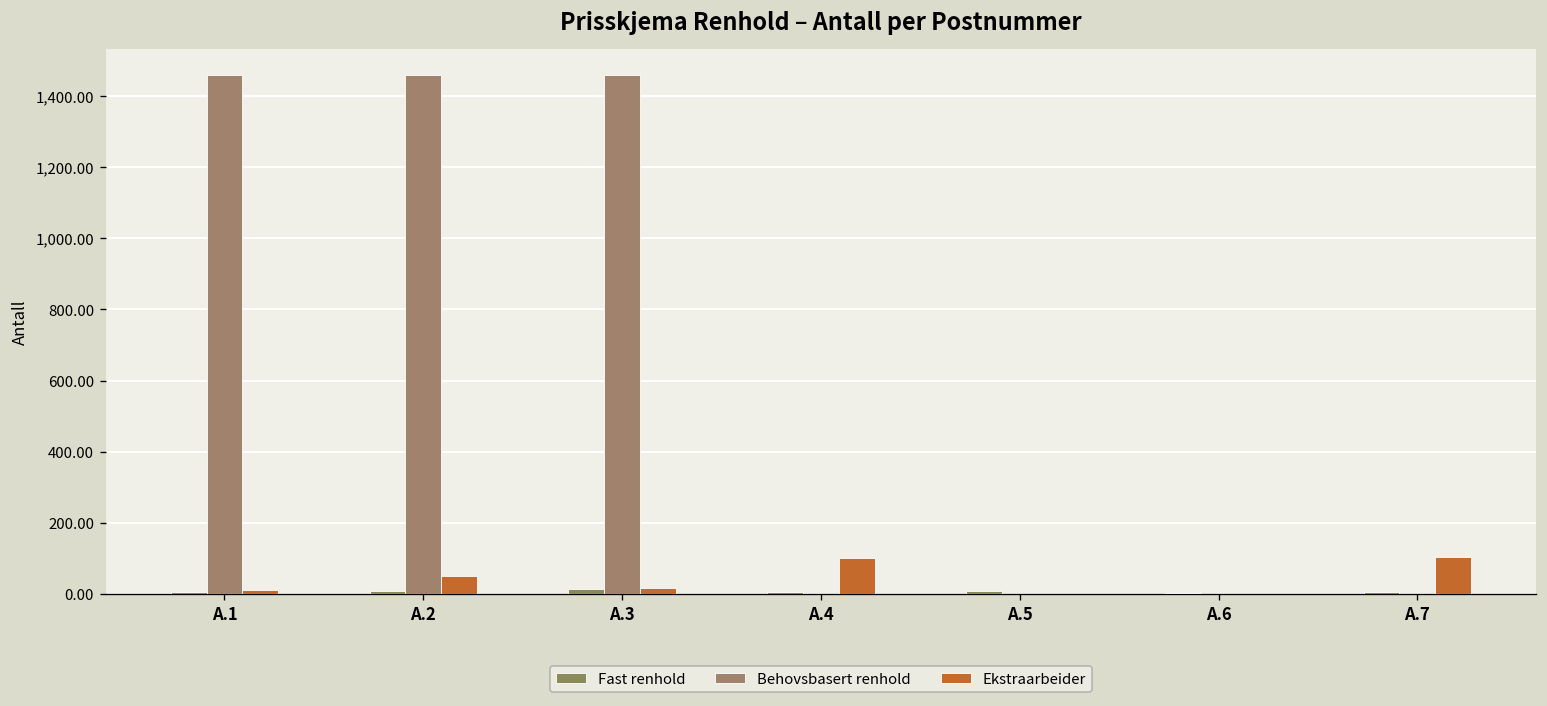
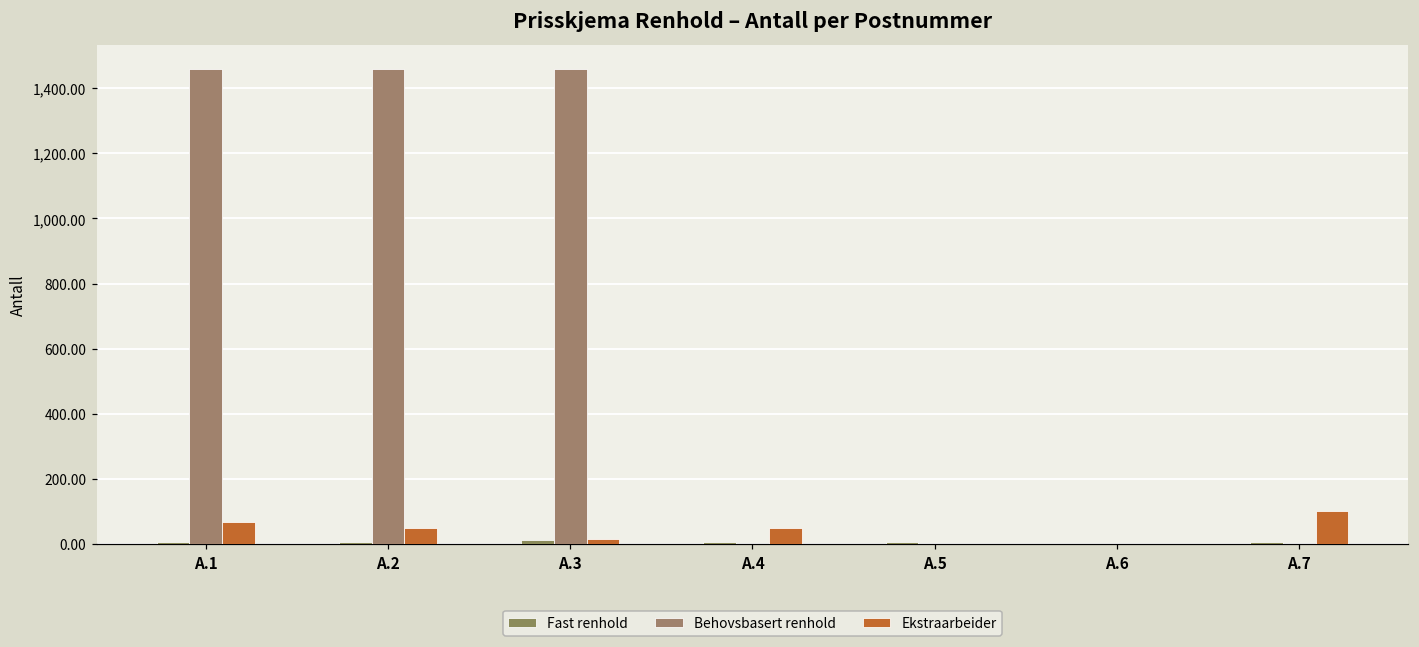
  {
    "Ekstraarbeider": {
-     "A.1": 10,
+     "A.1": 70,
      "A.2": 50,
      "A.3": 20,
-     "A.4": 100,
+     "A.4": 50,
      "A.5": 0,
      "A.6": 0,
      "A.7": 100
    }
  }
